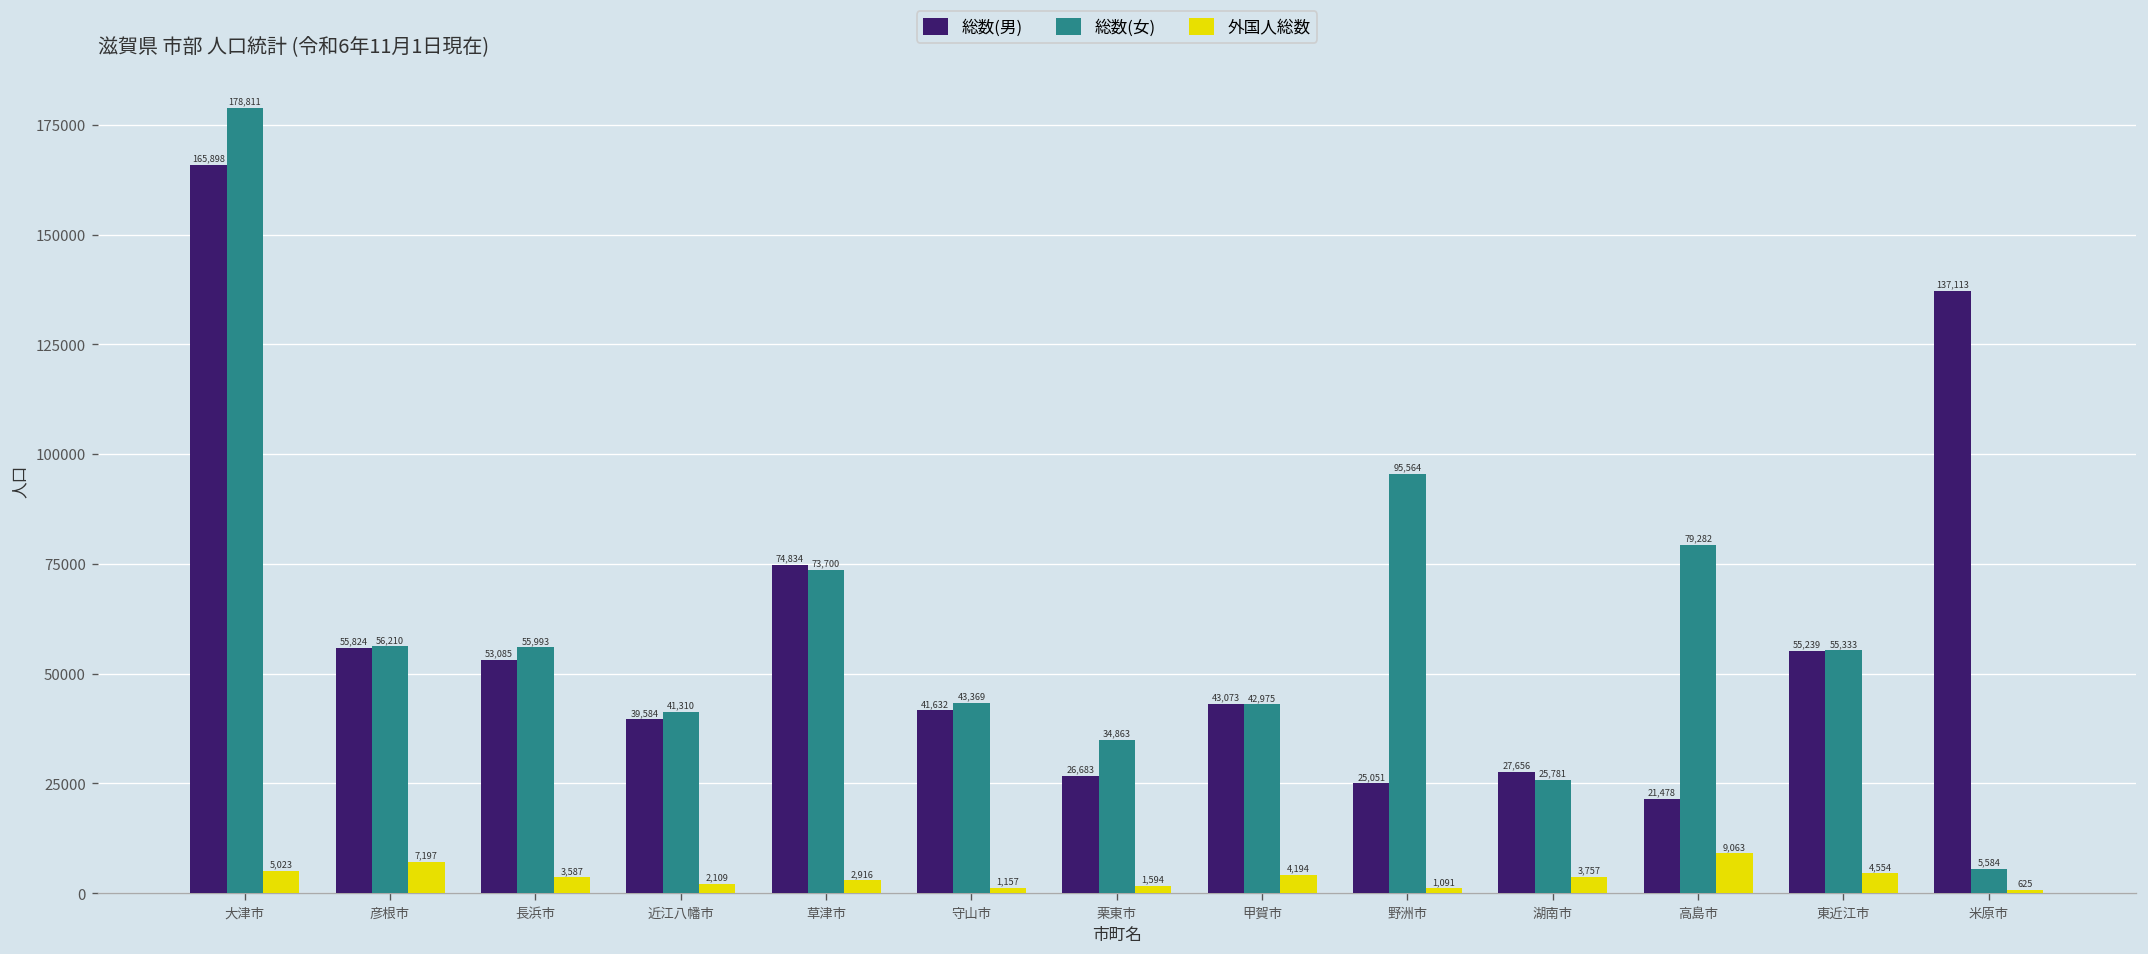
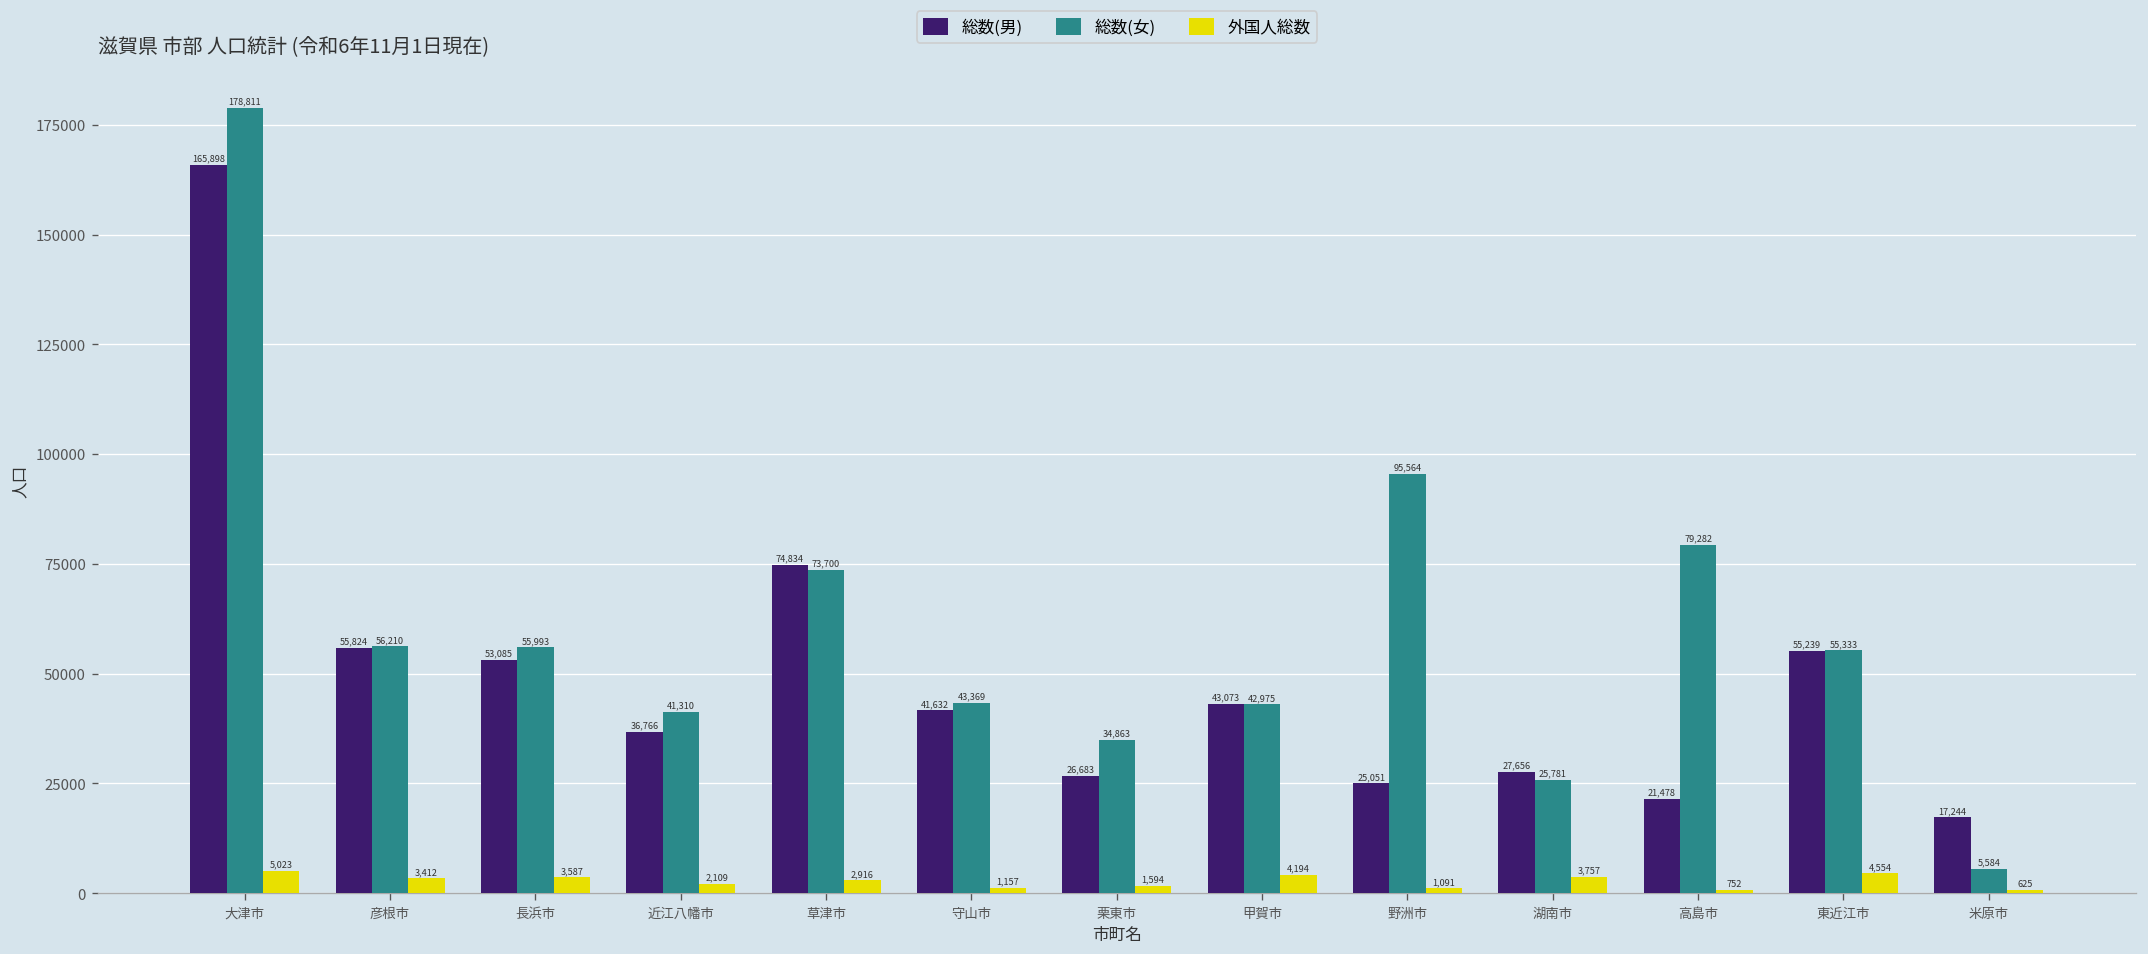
  {
    "総数(男)": {
      "大津市": "165,898",
      "彦根市": "55,824",
      "長浜市": "53,085",
-     "近江八幡市": "39,584",
+     "近江八幡市": "36,766",
      "草津市": "74,834",
      "守山市": "41,632",
      "栗東市": "26,683",
      "甲賀市": "43,073",
      "野洲市": "25,051",
      "湖南市": "27,656",
      "高島市": "21,478",
      "東近江市": "55,239",
-     "米原市": "137,113"
+     "米原市": "17,244"
    },
    "総数(女)": {
      "大津市": "178,811",
      "彦根市": "56,210",
      "長浜市": "55,993",
      "近江八幡市": "41,310",
      "草津市": "73,700",
      "守山市": "43,369",
      "栗東市": "34,863",
      "甲賀市": "42,975",
      "野洲市": "95,564",
      "湖南市": "25,781",
      "高島市": "79,282",
      "東近江市": "55,333",
      "米原市": "5,584"
    },
    "外国人総数": {
      "大津市": "5,023",
-     "彦根市": "7,197",
+     "彦根市": "3,412",
      "長浜市": "3,587",
      "近江八幡市": "2,109",
      "草津市": "2,916",
      "守山市": "1,157",
      "栗東市": "1,594",
      "甲賀市": "4,194",
      "野洲市": "1,091",
      "湖南市": "3,757",
-     "高島市": "9,063",
+     "高島市": "752",
      "東近江市": "4,554",
      "米原市": "625"
    }
  }
